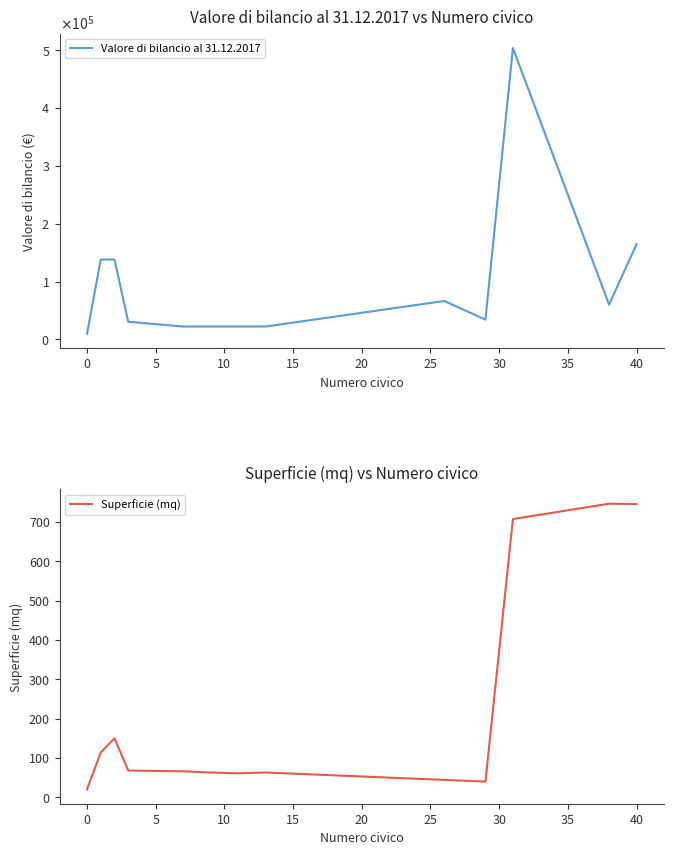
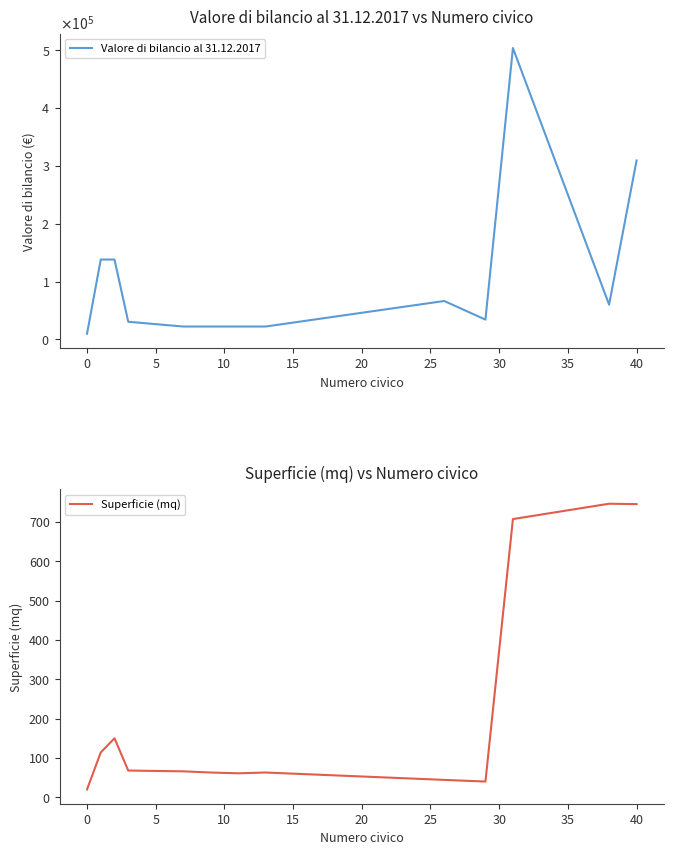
  {
    "Valore di bilancio al 31.12.2017 vs Numero civico": {
      "0": 10000,
-     "40": 160000
+     "40": 310000
    },
    "Superficie (mq) vs Numero civico": {
      "0": 20,
      "40": 750
    }
  }
